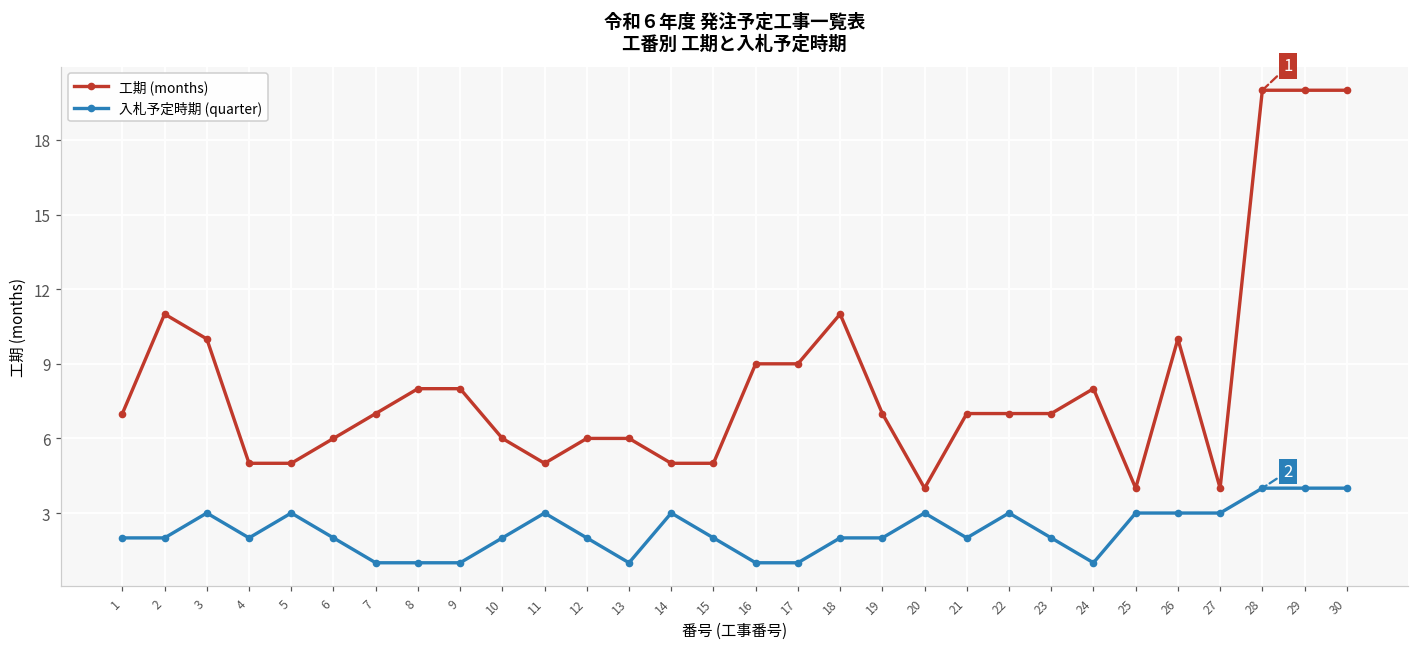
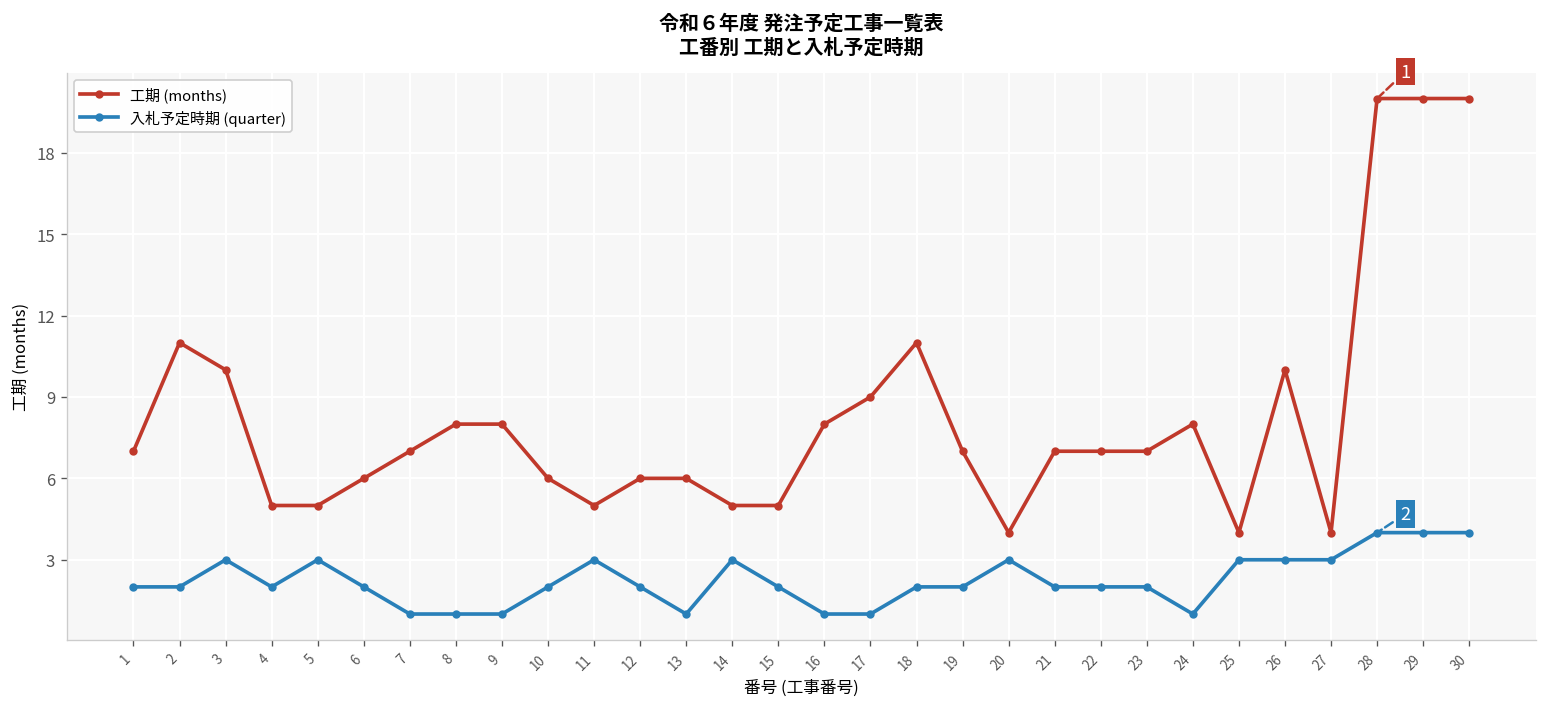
  {
    "工期 (months)": {
      "1": 7,
      "2": 11,
      "3": 10,
      "4": 5,
      "5": 5,
      "6": 6,
      "7": 7,
      "8": 8,
      "9": 8,
      "10": 6,
      "11": 5,
      "12": 6,
      "13": 6,
      "14": 5,
      "15": 5,
-     "16": 9,
+     "16": 8,
      "17": 9,
      "18": 11,
      "19": 7,
      "20": 4,
      "21": 7,
      "22": 7,
      "23": 7,
      "24": 8,
      "25": 4,
      "26": 10,
      "27": 4,
      "28": 20,
      "29": 20,
      "30": 20
    },
    "入札予定時期 (quarter)": {
      "1": 2,
      "2": 2,
      "3": 3,
      "4": 2,
      "5": 3,
      "6": 2,
      "7": 1,
      "8": 1,
      "9": 1,
      "10": 2,
      "11": 3,
      "12": 2,
      "13": 1,
      "14": 3,
      "15": 2,
      "16": 1,
      "17": 1,
      "18": 2,
      "19": 2,
      "20": 3,
      "21": 2,
-     "22": 3,
+     "22": 2,
      "23": 2,
      "24": 1,
      "25": 3,
      "26": 3,
      "27": 3,
      "29": 4,
      "30": 4
    }
  }
